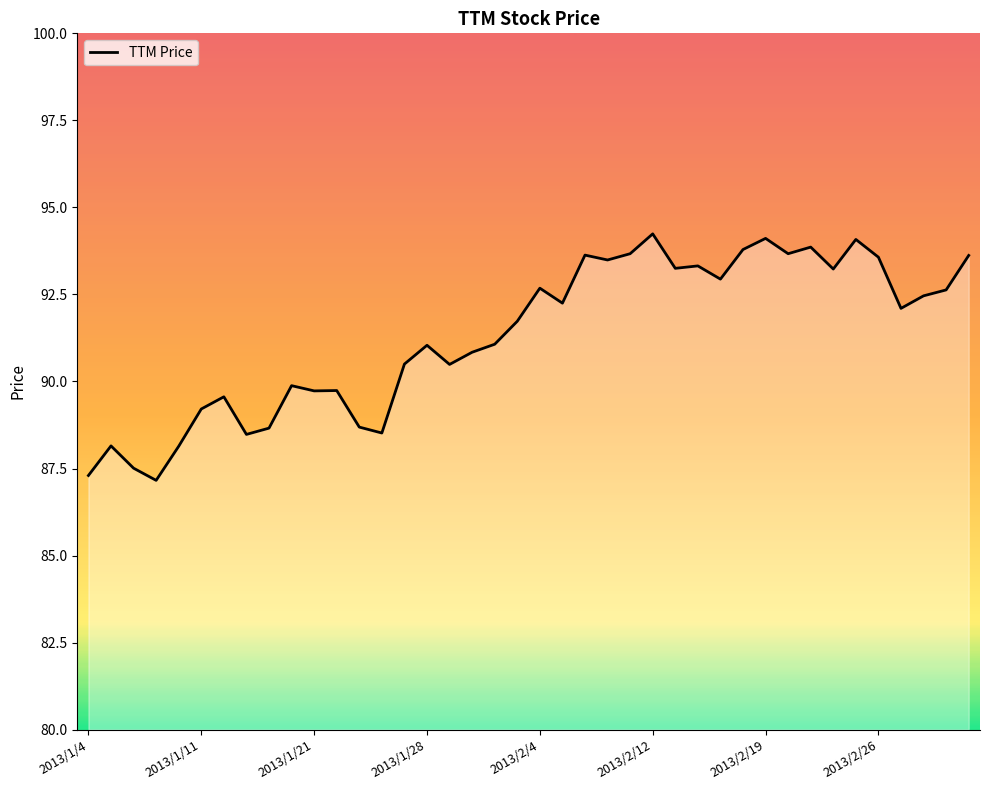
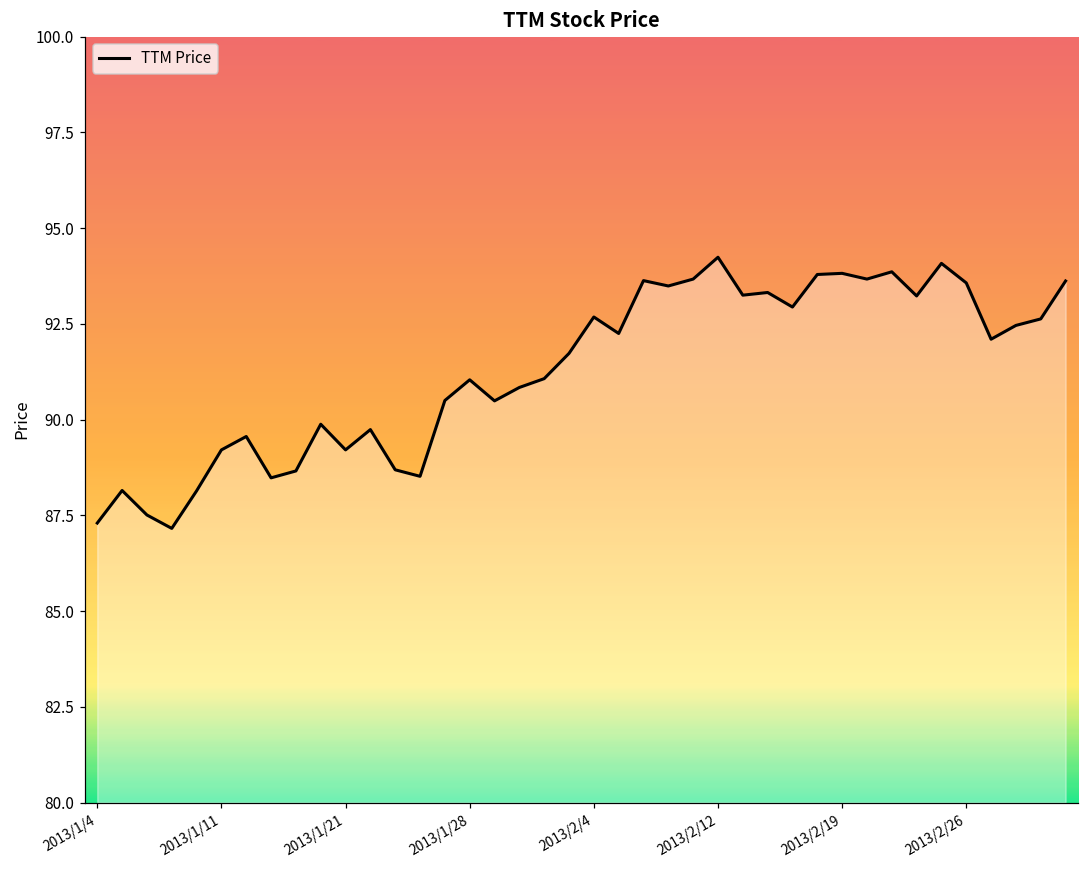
  {
    "2013/1/4": 87.3,
    "2013/1/11": 89.2,
-   "2013/1/21": 89.7,
+   "2013/1/21": 89.2,
    "2013/1/28": 91.0,
    "2013/2/4": 92.7,
    "2013/2/12": 94.2,
-   "2013/2/19": 94.1,
+   "2013/2/19": 93.8,
    "2013/2/26": 93.6
  }
